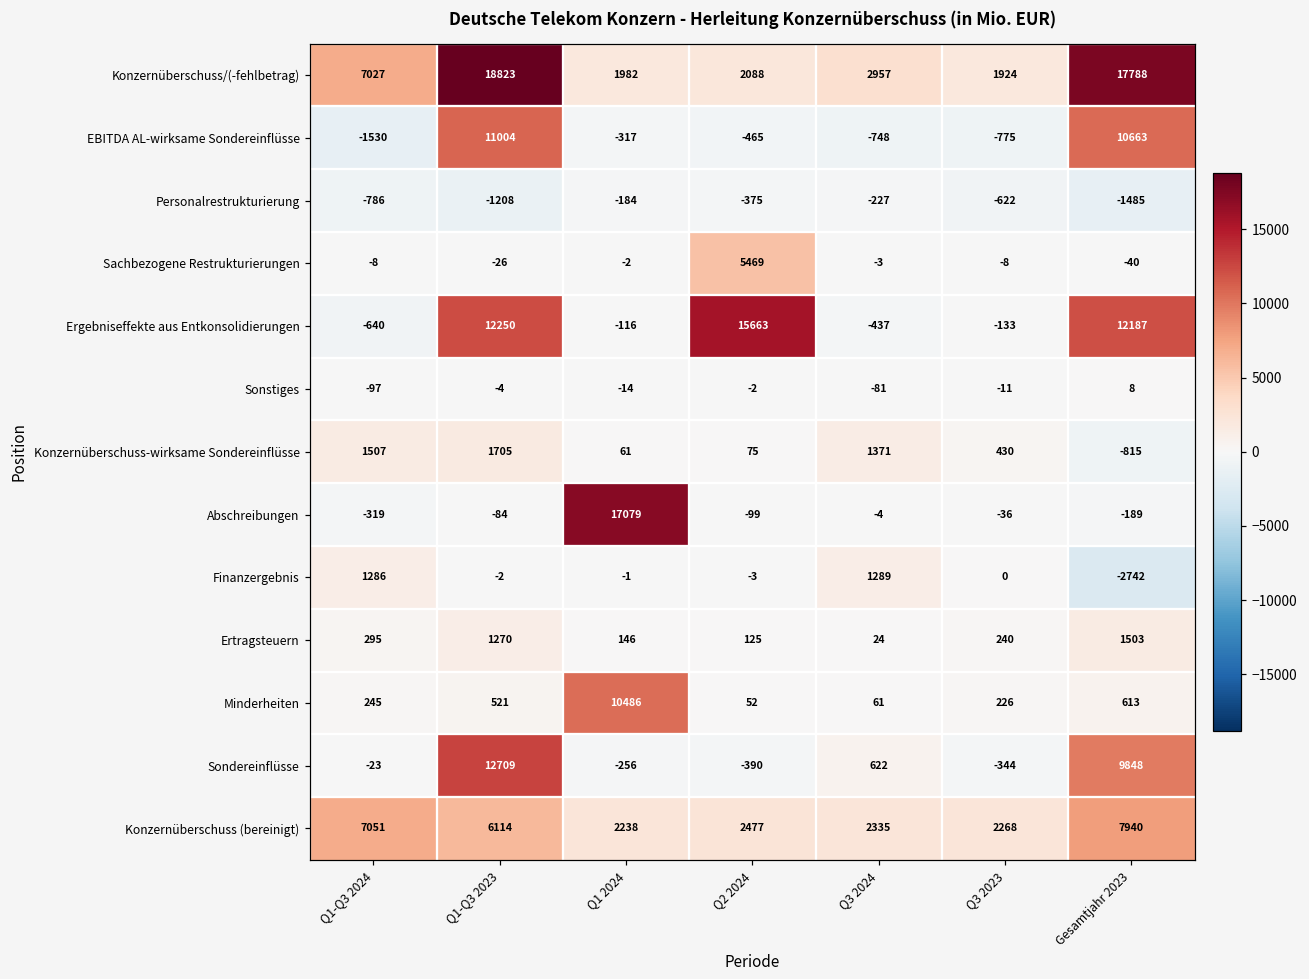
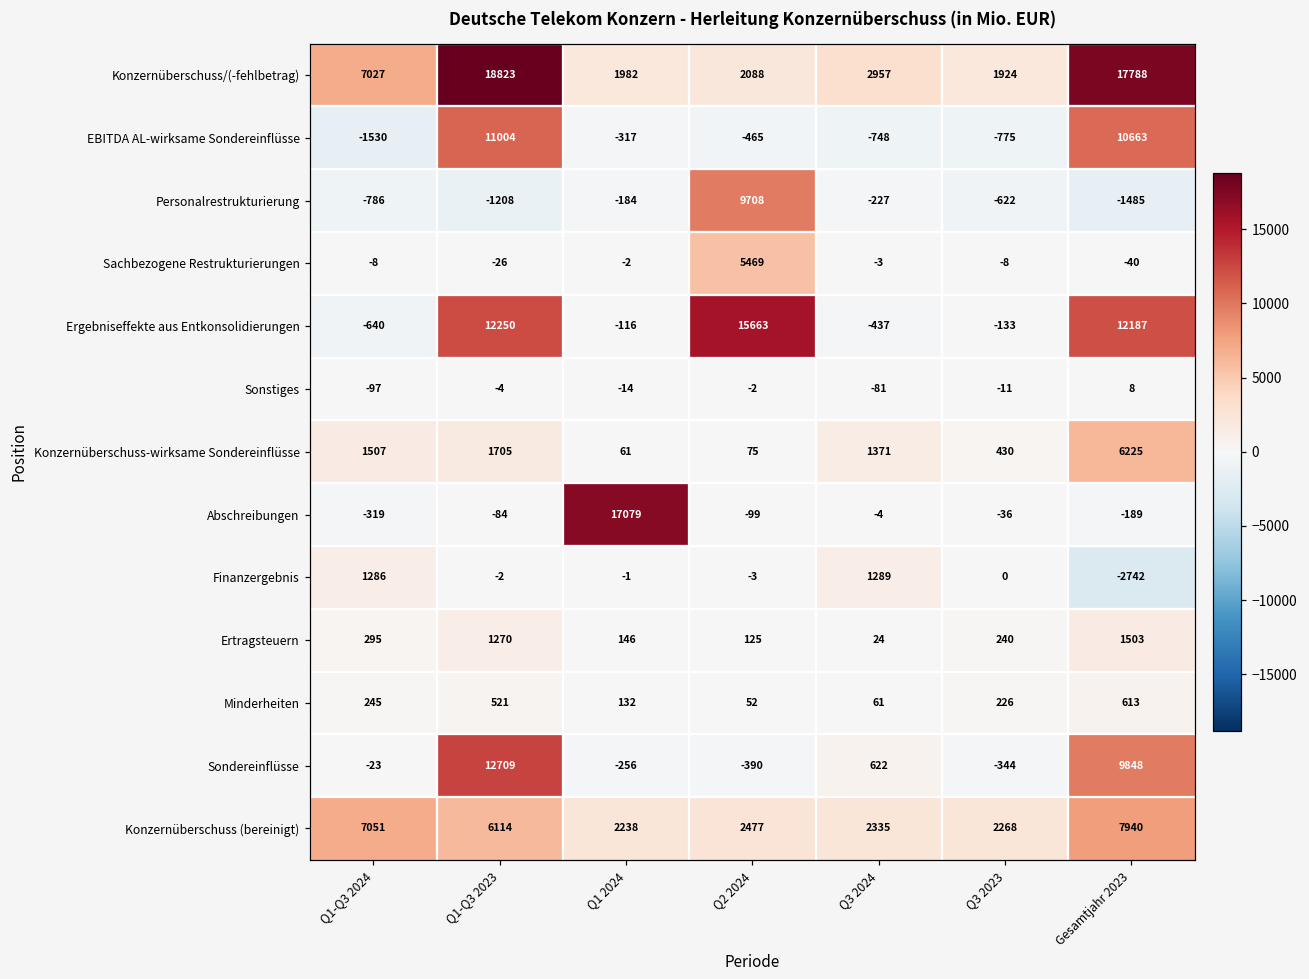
  {
    "Konzernüberschuss/(-fehlbetrag)": {
      "Q1-Q3 2024": 7027,
      "Q1-Q3 2023": 18823,
      "Q1 2024": 1982,
      "Q2 2024": 2088,
      "Q3 2024": 2957,
      "Q3 2023": 1924,
      "Gesamtjahr 2023": 17788
    },
    "EBITDA AL-wirksame Sondereinflüsse": {
      "Q1-Q3 2024": -1530,
      "Q1-Q3 2023": 11004,
      "Q1 2024": -317,
      "Q2 2024": -465,
      "Q3 2024": -748,
      "Q3 2023": -775,
      "Gesamtjahr 2023": 10663
    },
    "Personalrestrukturierung": {
      "Q1-Q3 2024": -786,
      "Q1-Q3 2023": -1208,
      "Q1 2024": -184,
-     "Q2 2024": -375,
+     "Q2 2024": 9708,
      "Q3 2024": -227,
      "Q3 2023": -622,
      "Gesamtjahr 2023": -1485
    },
    "Sachbezogene Restrukturierungen": {
      "Q1-Q3 2024": -8,
      "Q1-Q3 2023": -26,
      "Q1 2024": -2,
      "Q2 2024": 5469,
      "Q3 2024": -3,
      "Q3 2023": -8,
      "Gesamtjahr 2023": -40
    },
    "Ergebniseffekte aus Entkonsolidierungen": {
      "Q1-Q3 2024": -640,
      "Q1-Q3 2023": 12250,
      "Q1 2024": -116,
      "Q2 2024": 15663,
      "Q3 2024": -437,
      "Q3 2023": -133,
      "Gesamtjahr 2023": 12187
    },
    "Sonstiges": {
      "Q1-Q3 2024": -97,
      "Q1-Q3 2023": -4,
      "Q1 2024": -14,
      "Q2 2024": -2,
      "Q3 2024": -81,
      "Q3 2023": -11,
      "Gesamtjahr 2023": 8
    },
    "Konzernüberschuss-wirksame Sondereinflüsse": {
      "Q1-Q3 2024": 1507,
      "Q1-Q3 2023": 1705,
      "Q1 2024": 61,
      "Q2 2024": 75,
      "Q3 2024": 1371,
      "Q3 2023": 430,
-     "Gesamtjahr 2023": -815
+     "Gesamtjahr 2023": 6225
    },
    "Abschreibungen": {
      "Q1-Q3 2024": -319,
      "Q1-Q3 2023": -84,
      "Q1 2024": 17079,
      "Q2 2024": -99,
      "Q3 2024": -4,
      "Q3 2023": -36,
      "Gesamtjahr 2023": -189
    },
    "Finanzergebnis": {
      "Q1-Q3 2024": 1286,
      "Q1-Q3 2023": -2,
      "Q1 2024": -1,
      "Q2 2024": -3,
      "Q3 2024": 1289,
      "Q3 2023": 0,
      "Gesamtjahr 2023": -2742
    },
    "Ertragsteuern": {
      "Q1-Q3 2024": 295,
      "Q1-Q3 2023": 1270,
      "Q1 2024": 146,
      "Q2 2024": 125,
      "Q3 2024": 24,
      "Q3 2023": 240,
      "Gesamtjahr 2023": 1503
    },
    "Minderheiten": {
      "Q1-Q3 2024": 245,
      "Q1-Q3 2023": 521,
-     "Q1 2024": 10486,
+     "Q1 2024": 132,
      "Q2 2024": 52,
      "Q3 2024": 61,
      "Q3 2023": 226,
      "Gesamtjahr 2023": 613
    },
    "Sondereinflüsse": {
      "Q1-Q3 2024": -23,
      "Q1-Q3 2023": 12709,
      "Q1 2024": -256,
      "Q2 2024": -390,
      "Q3 2024": 622,
      "Q3 2023": -344,
      "Gesamtjahr 2023": 9848
    },
    "Konzernüberschuss (bereinigt)": {
      "Q1-Q3 2024": 7051,
      "Q1-Q3 2023": 6114,
      "Q1 2024": 2238,
      "Q2 2024": 2477,
      "Q3 2024": 2335,
      "Q3 2023": 2268,
      "Gesamtjahr 2023": 7940
    }
  }
